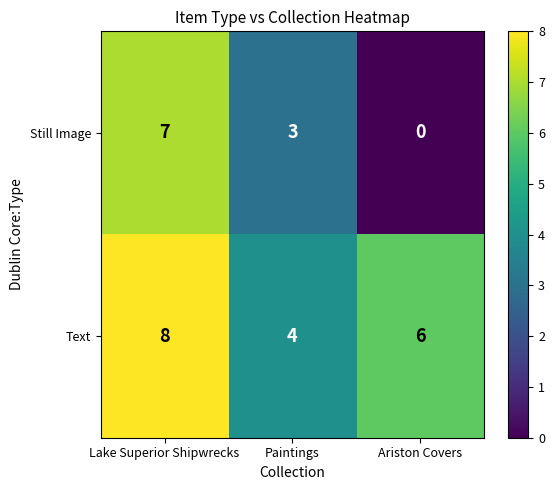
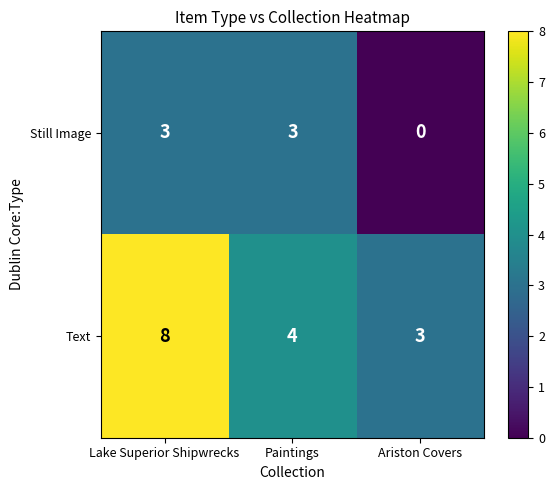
  {
    "Still Image": {
-     "Lake Superior Shipwrecks": 7,
+     "Lake Superior Shipwrecks": 3,
      "Paintings": 3,
      "Ariston Covers": 0
    },
    "Text": {
      "Lake Superior Shipwrecks": 8,
      "Paintings": 4,
-     "Ariston Covers": 6
+     "Ariston Covers": 3
    }
  }
